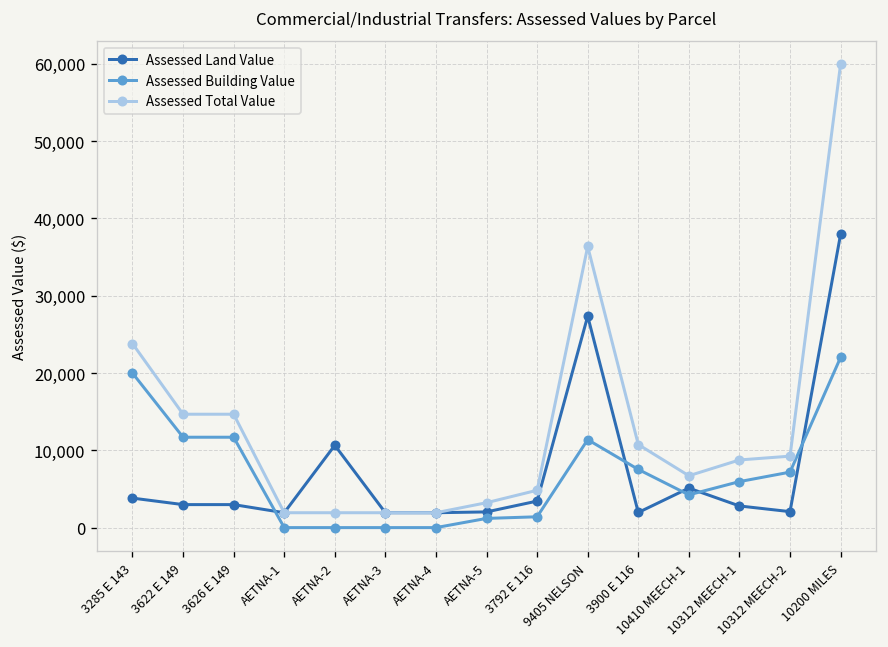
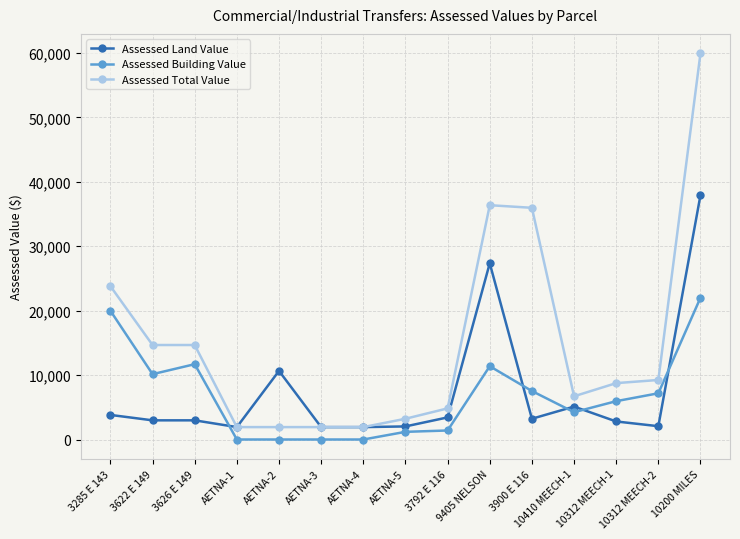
  {
    "Assessed Land Value": {
      "3285 E 143": "4,000",
      "3622 E 149": "3,000",
      "3626 E 149": "3,000",
      "AETNA-2": "11,000",
      "AETNA-5": "2,000",
      "3792 E 116": "3,000",
      "9405 NELSON": "27,000",
-     "3900 E 116": "2,000",
+     "3900 E 116": "3,000",
      "10410 MEECH-1": "5,000",
      "10312 MEECH-1": "3,000",
      "10312 MEECH-2": "2,000",
      "10200 MILES": "38,000"
    },
    "Assessed Building Value": {
      "3285 E 143": "20,000",
-     "3622 E 149": "12,000",
+     "3622 E 149": "10,000",
      "3626 E 149": "12,000",
      "AETNA-1": "0",
      "AETNA-2": "0",
      "AETNA-3": "0",
      "AETNA-4": "0",
      "AETNA-5": "1,000",
      "3792 E 116": "1,000",
      "9405 NELSON": "11,000",
      "3900 E 116": "8,000",
      "10410 MEECH-1": "4,000",
      "10312 MEECH-1": "6,000",
      "10312 MEECH-2": "7,000",
      "10200 MILES": "22,000"
    },
    "Assessed Total Value": {
      "3285 E 143": "24,000",
      "3622 E 149": "15,000",
      "3626 E 149": "15,000",
      "AETNA-2": "2,000",
      "AETNA-5": "3,000",
      "3792 E 116": "5,000",
      "9405 NELSON": "36,000",
-     "3900 E 116": "11,000",
+     "3900 E 116": "36,000",
      "10410 MEECH-1": "7,000",
      "10312 MEECH-1": "9,000",
      "10312 MEECH-2": "9,000",
      "10200 MILES": "60,000"
    }
  }
